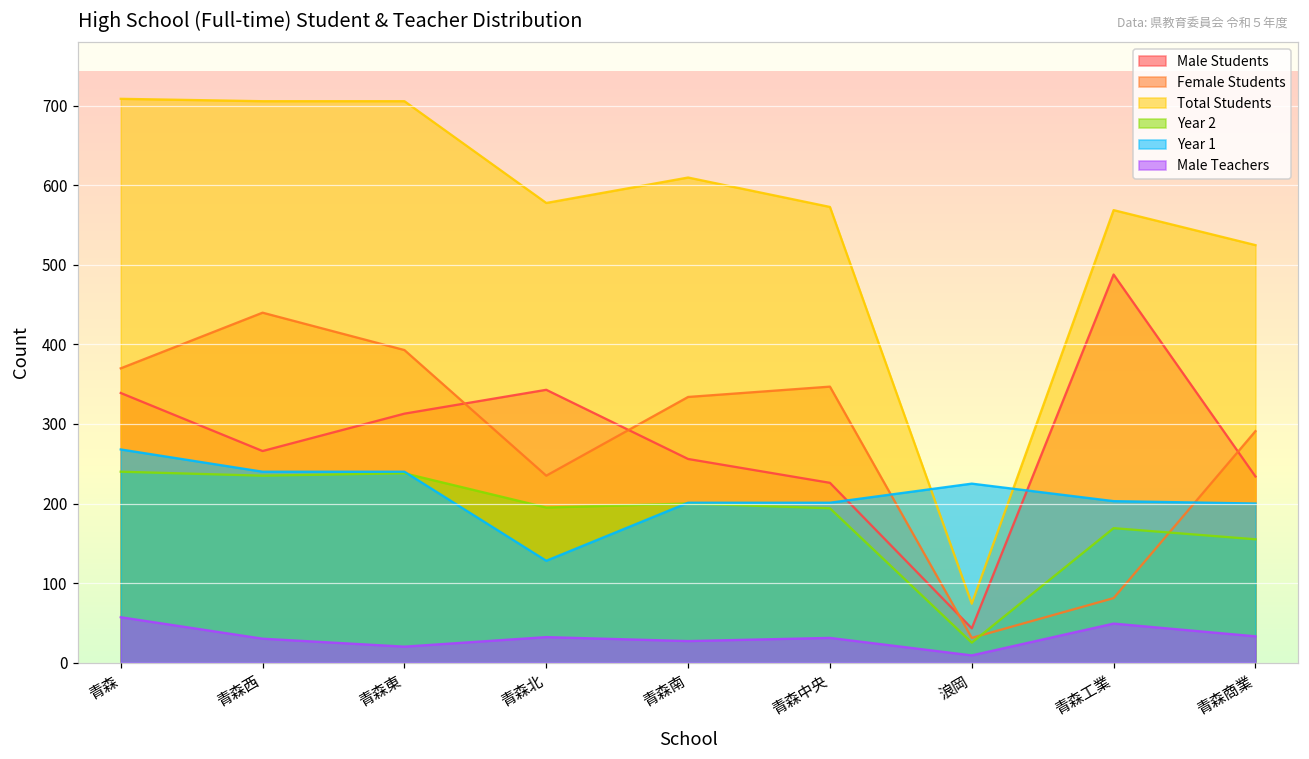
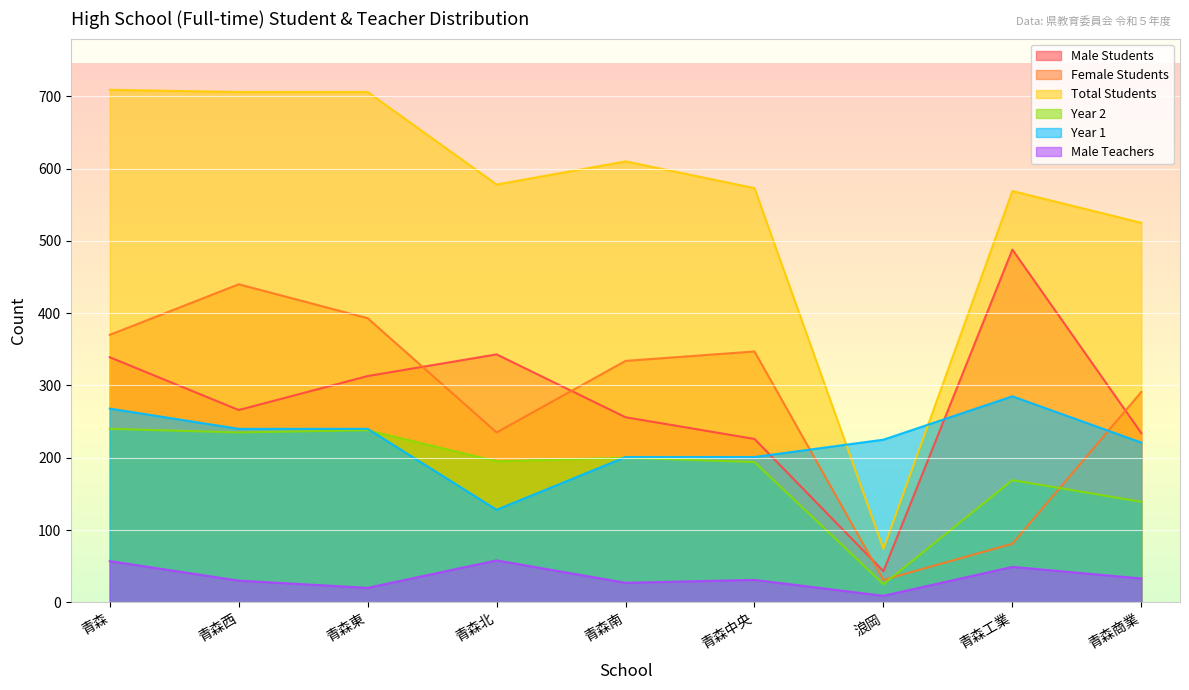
  {
    "Total Students": {
      "青森": 710,
      "青森西": 710,
      "青森東": 710,
      "青森北": 580,
      "青森南": 610,
      "青森中央": 570,
      "浪岡": 70,
      "青森工業": 570,
      "青森商業": 530
    },
    "Year 2": {
      "青森": 240,
      "青森西": 240,
      "青森北": 200,
      "青森中央": 190,
      "浪岡": 30,
      "青森工業": 170,
-     "青森商業": 160
+     "青森商業": 140
    },
    "Year 1": {
      "青森": 270,
      "青森西": 240,
      "青森北": 130,
      "青森中央": 200,
      "浪岡": 230,
-     "青森工業": 200,
-     "青森商業": 200
+     "青森工業": 290,
+     "青森商業": 220
    },
    "Male Teachers": {
      "青森": 60,
      "青森西": 30,
      "青森東": 20,
-     "青森北": 30,
+     "青森北": 60,
      "青森南": 30,
      "青森中央": 30,
      "浪岡": 10,
      "青森工業": 50,
      "青森商業": 30
    }
  }
